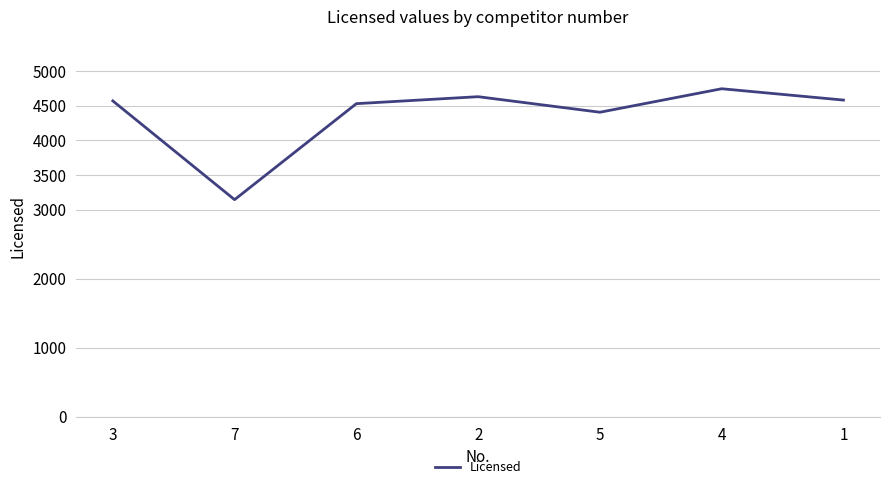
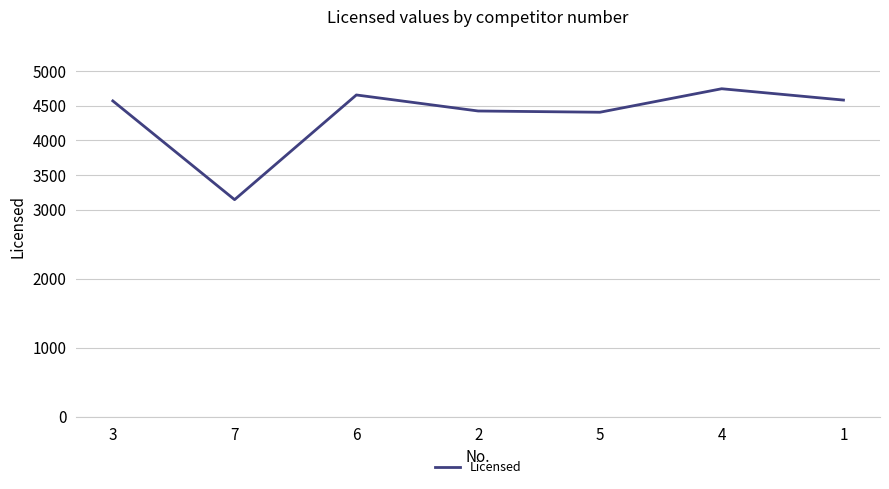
  {
    "3": 4600,
    "7": 3100,
-   "6": 4500,
-   "2": 4600,
+   "6": 4700,
+   "2": 4400,
    "5": 4400,
    "4": 4700,
    "1": 4600
  }
